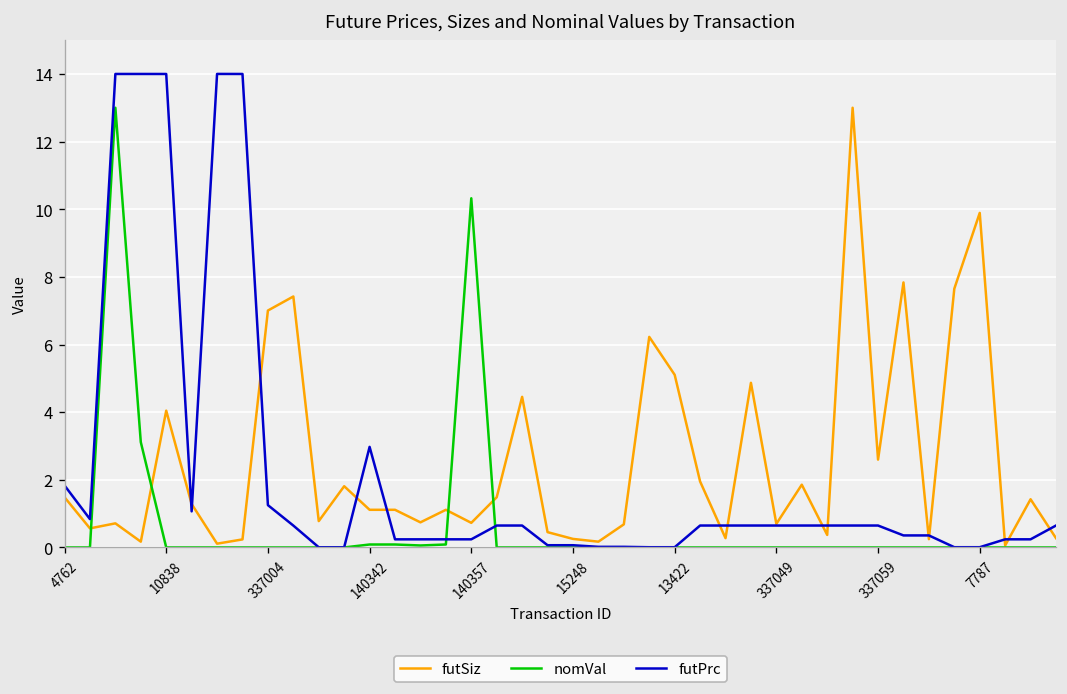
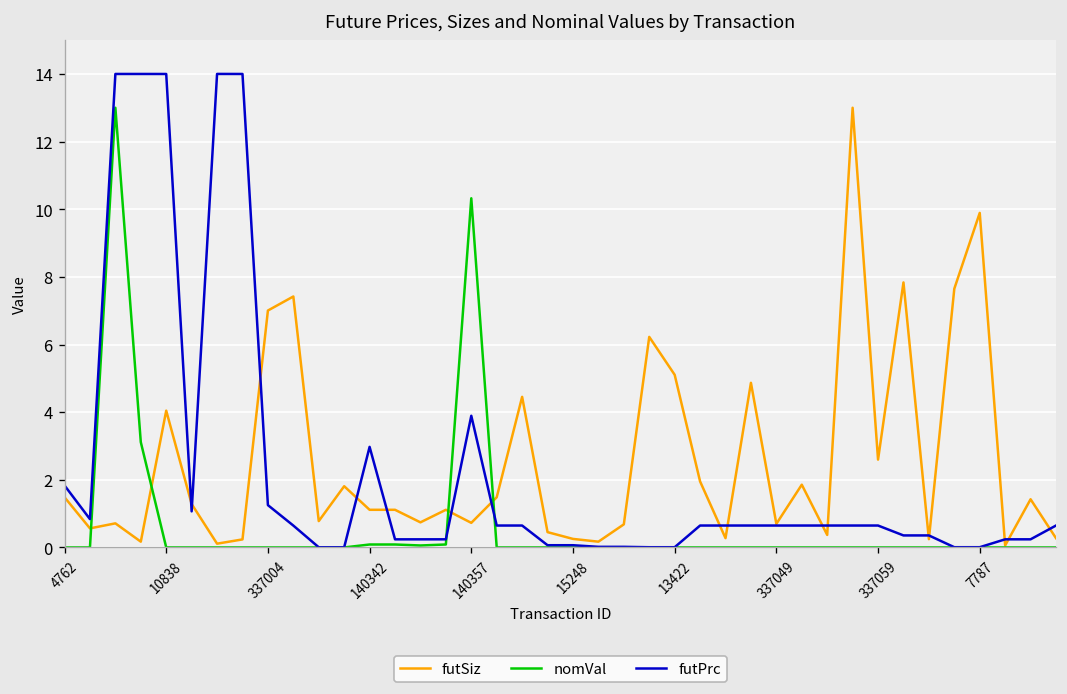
  {
    "futSiz": {
      "4762": 1.5,
      "10838": 4.0,
      "337004": 7.0,
      "140342": 1.1,
      "140357": 0.7,
      "15248": 0.3,
      "13422": 5.1,
      "337059": 2.6,
      "7787": 9.9
    },
    "nomVal": {
      "4762": 0.0,
      "10838": 0.0,
      "337004": 0.0,
      "140342": 0.1,
      "140357": 10.3,
      "337049": 0.0,
      "337059": 0.0
    },
    "futPrc": {
      "4762": 1.8,
      "10838": 14.0,
      "337004": 1.3,
      "140342": 3.0,
-     "140357": 0.2,
+     "140357": 3.9,
      "337059": 0.6
    }
  }
